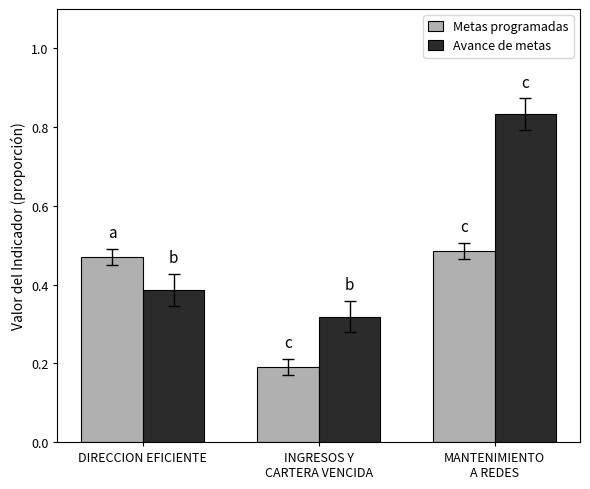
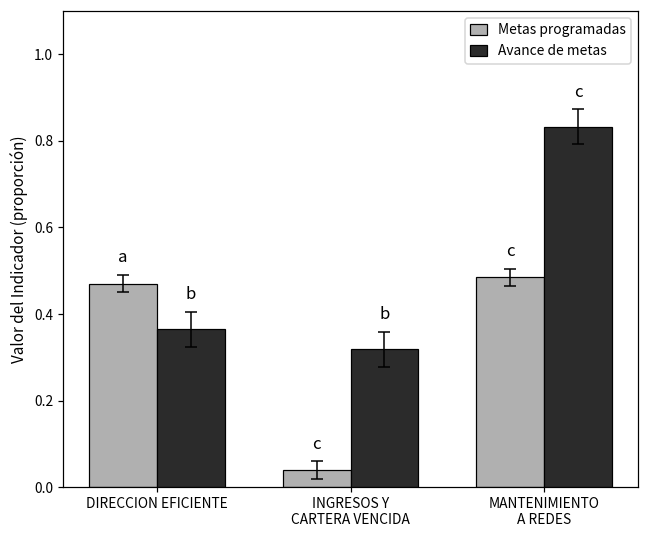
  {
    "Metas programadas": {
      "DIRECCION EFICIENTE": 0.47,
-     "INGRESOS Y CARTERA VENCIDA": 0.19,
+     "INGRESOS Y CARTERA VENCIDA": 0.04,
      "MANTENIMIENTO A REDES": 0.49
    },
    "Avance de metas": {
-     "DIRECCION EFICIENTE": 0.39,
+     "DIRECCION EFICIENTE": 0.36,
      "INGRESOS Y CARTERA VENCIDA": 0.32,
      "MANTENIMIENTO A REDES": 0.83
    }
  }
